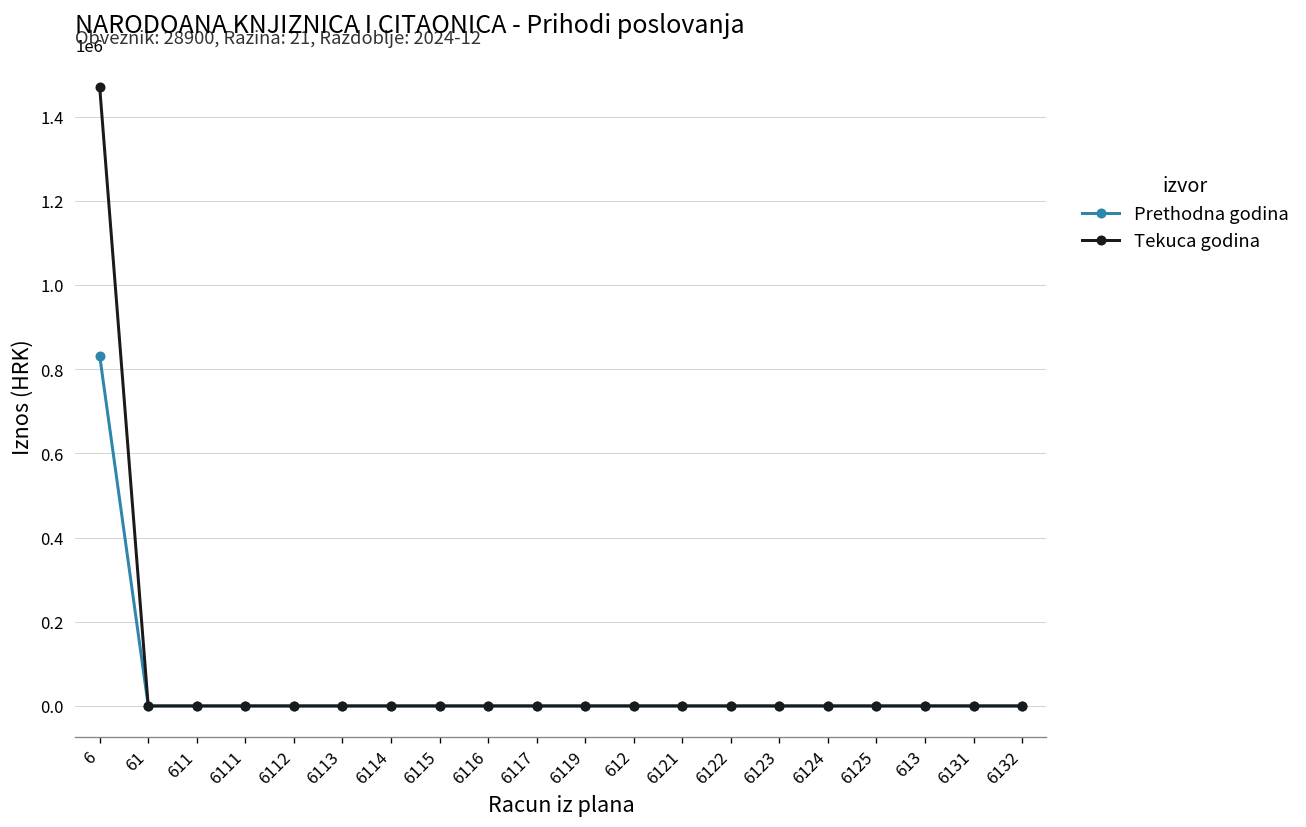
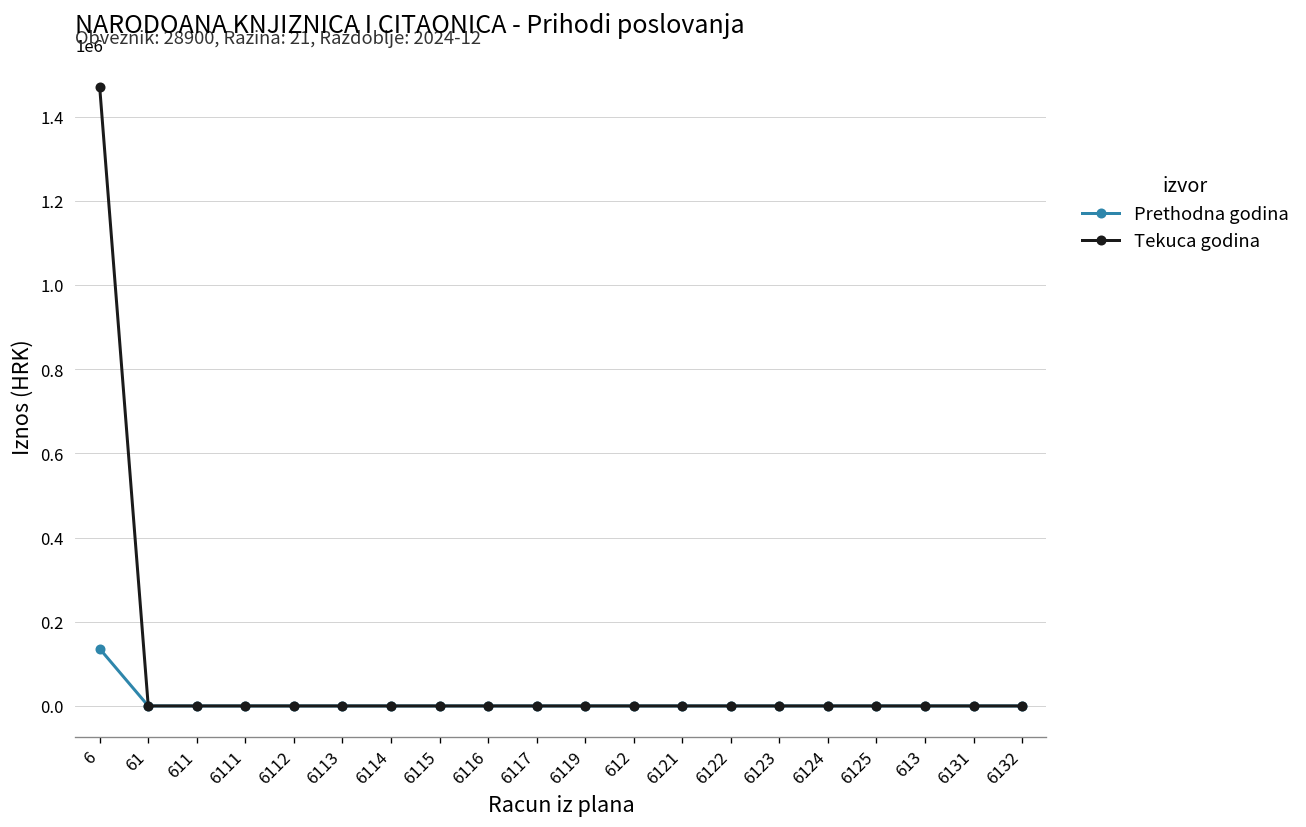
  {
    "Prethodna godina": {
-     "6": 830000
+     "6": 140000
    },
    "Tekuca godina": {
      "6": 1470000
    }
  }
